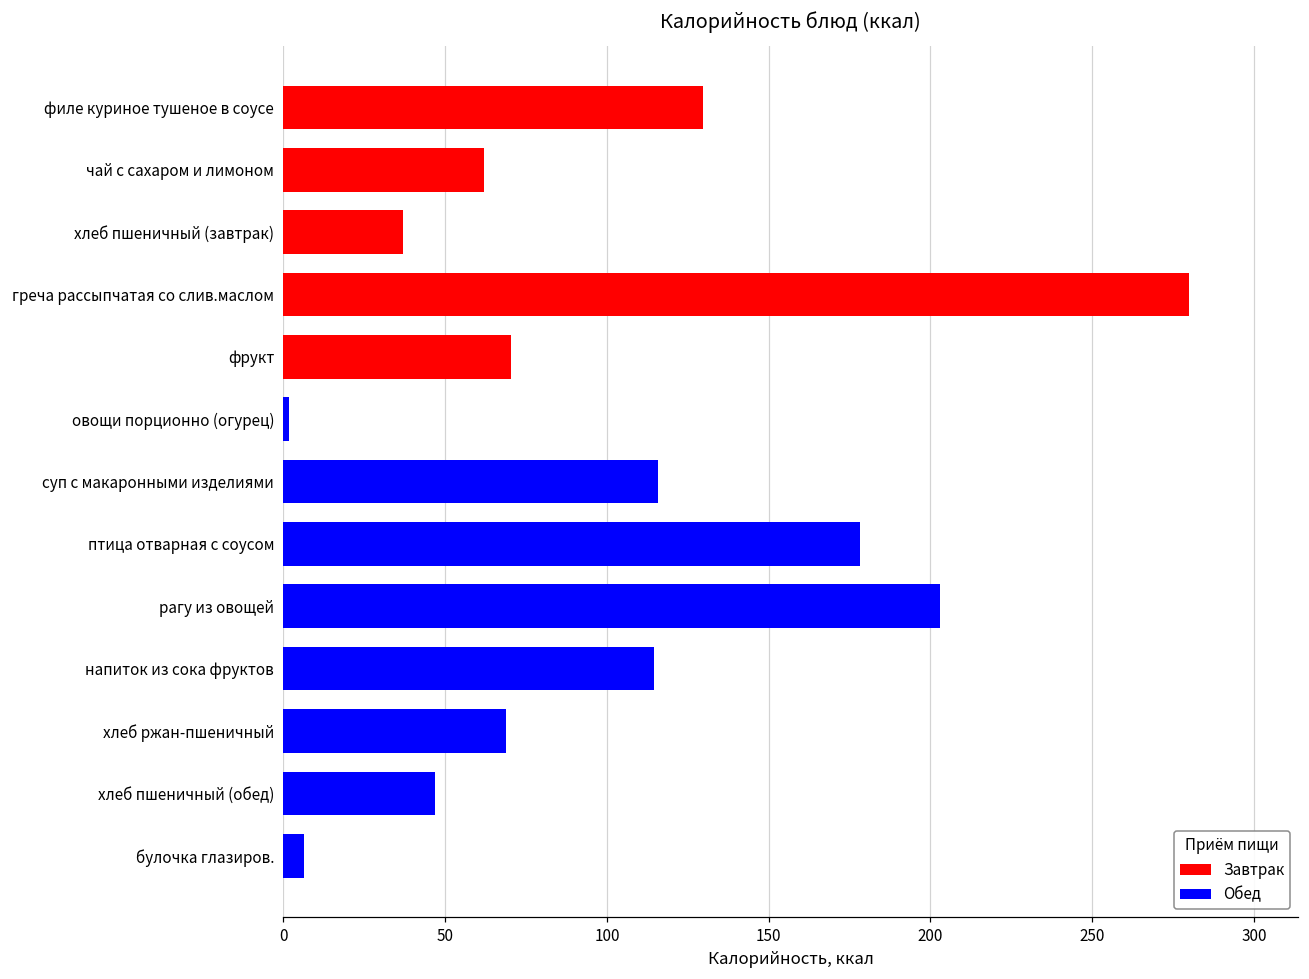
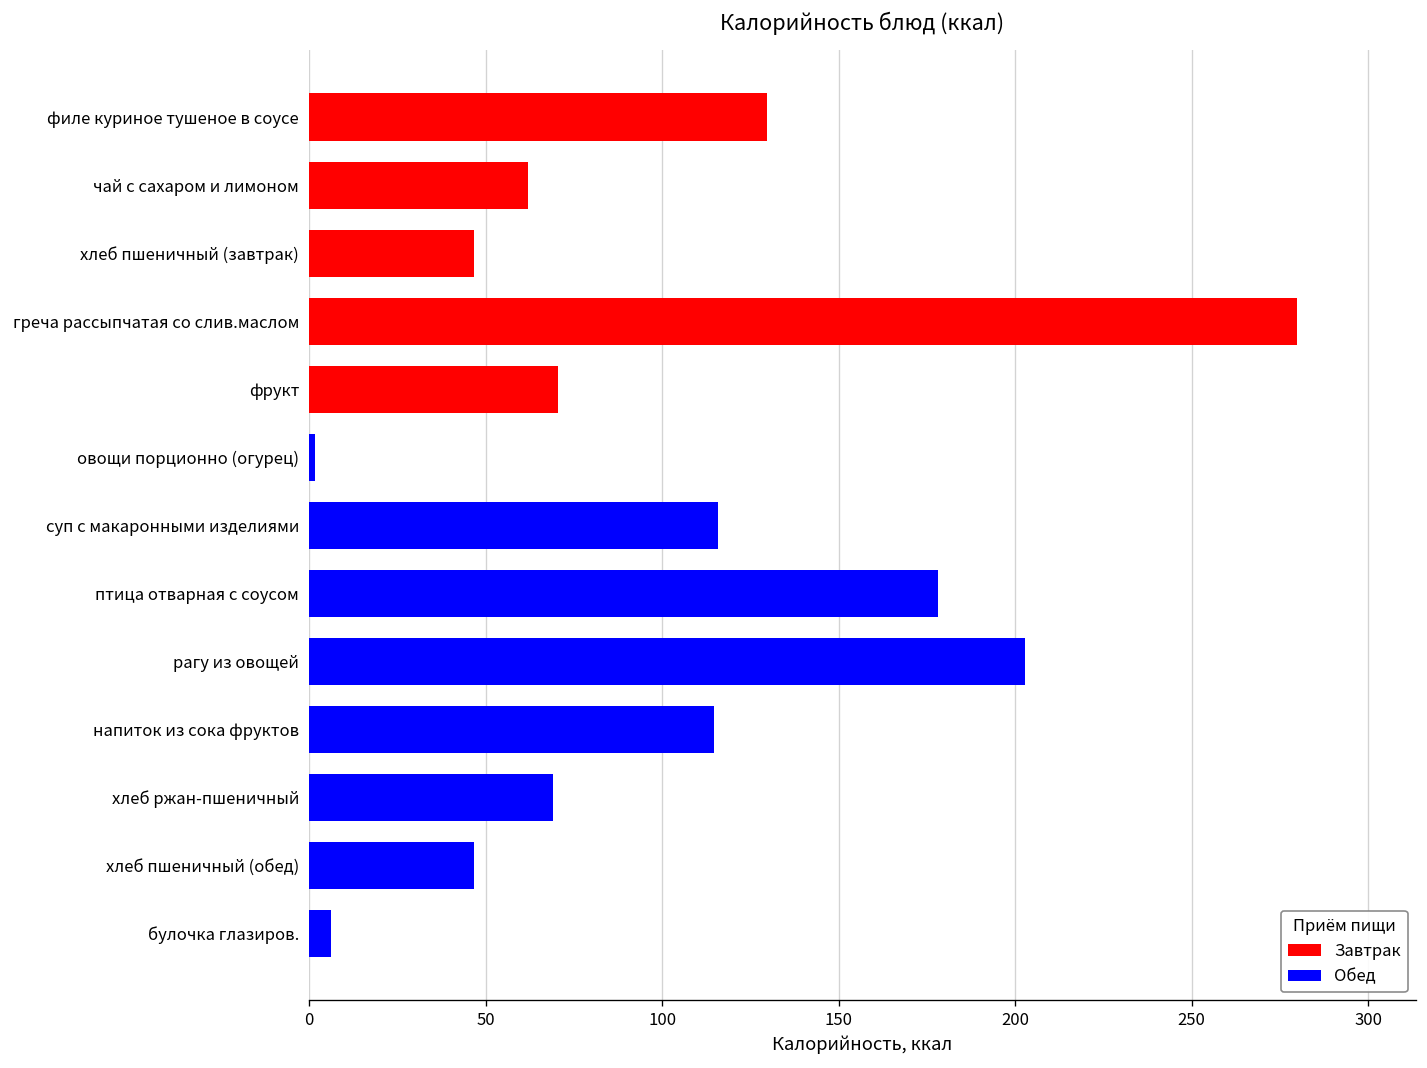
  {
    "филе куриное тушеное в соусе": 130,
    "чай с сахаром и лимоном": 62,
-   "хлеб пшеничный (завтрак)": 37,
+   "хлеб пшеничный (завтрак)": 47,
    "греча рассыпчатая со слив.маслом": 280,
    "фрукт": 71,
    "овощи порционно (огурец)": 2,
    "суп с макаронными изделиями": 116,
    "птица отварная с соусом": 178,
    "рагу из овощей": 203,
    "напиток из сока фруктов": 115,
    "хлеб ржан-пшеничный": 69,
    "хлеб пшеничный (обед)": 47,
    "булочка глазиров.": 6
  }
